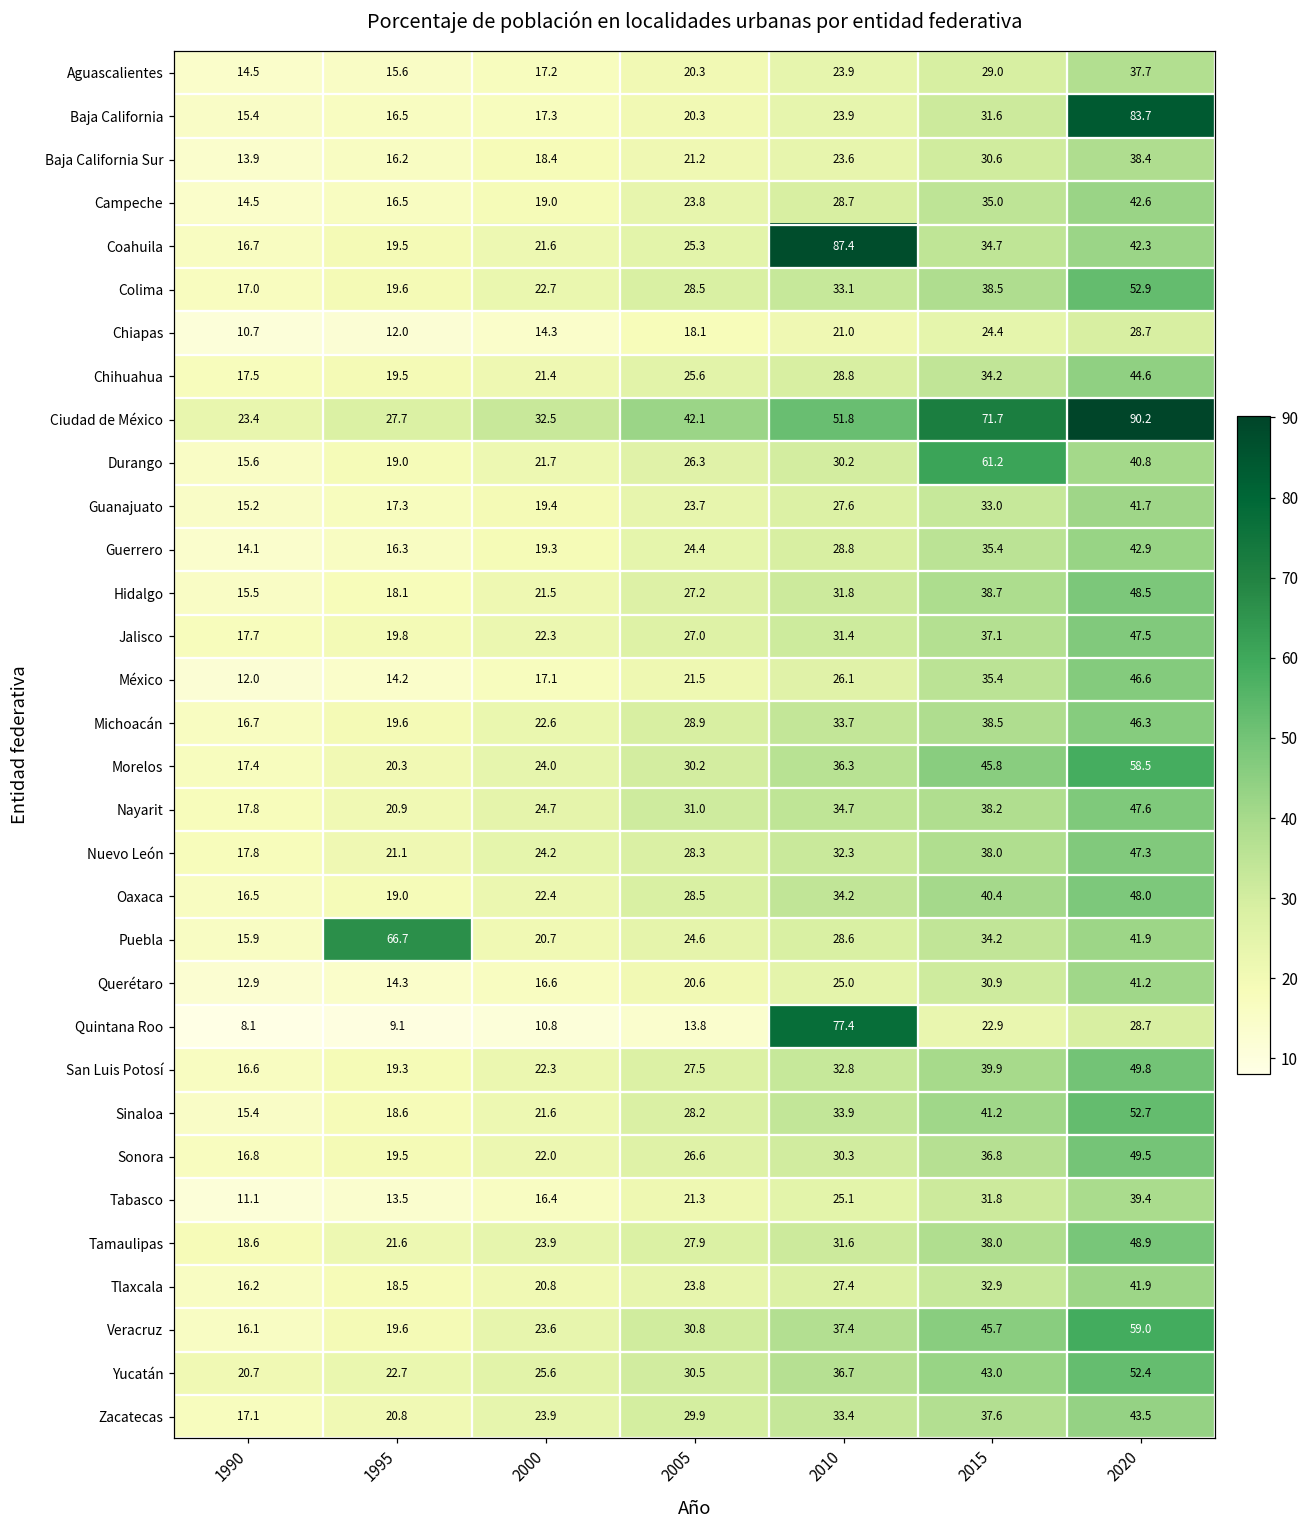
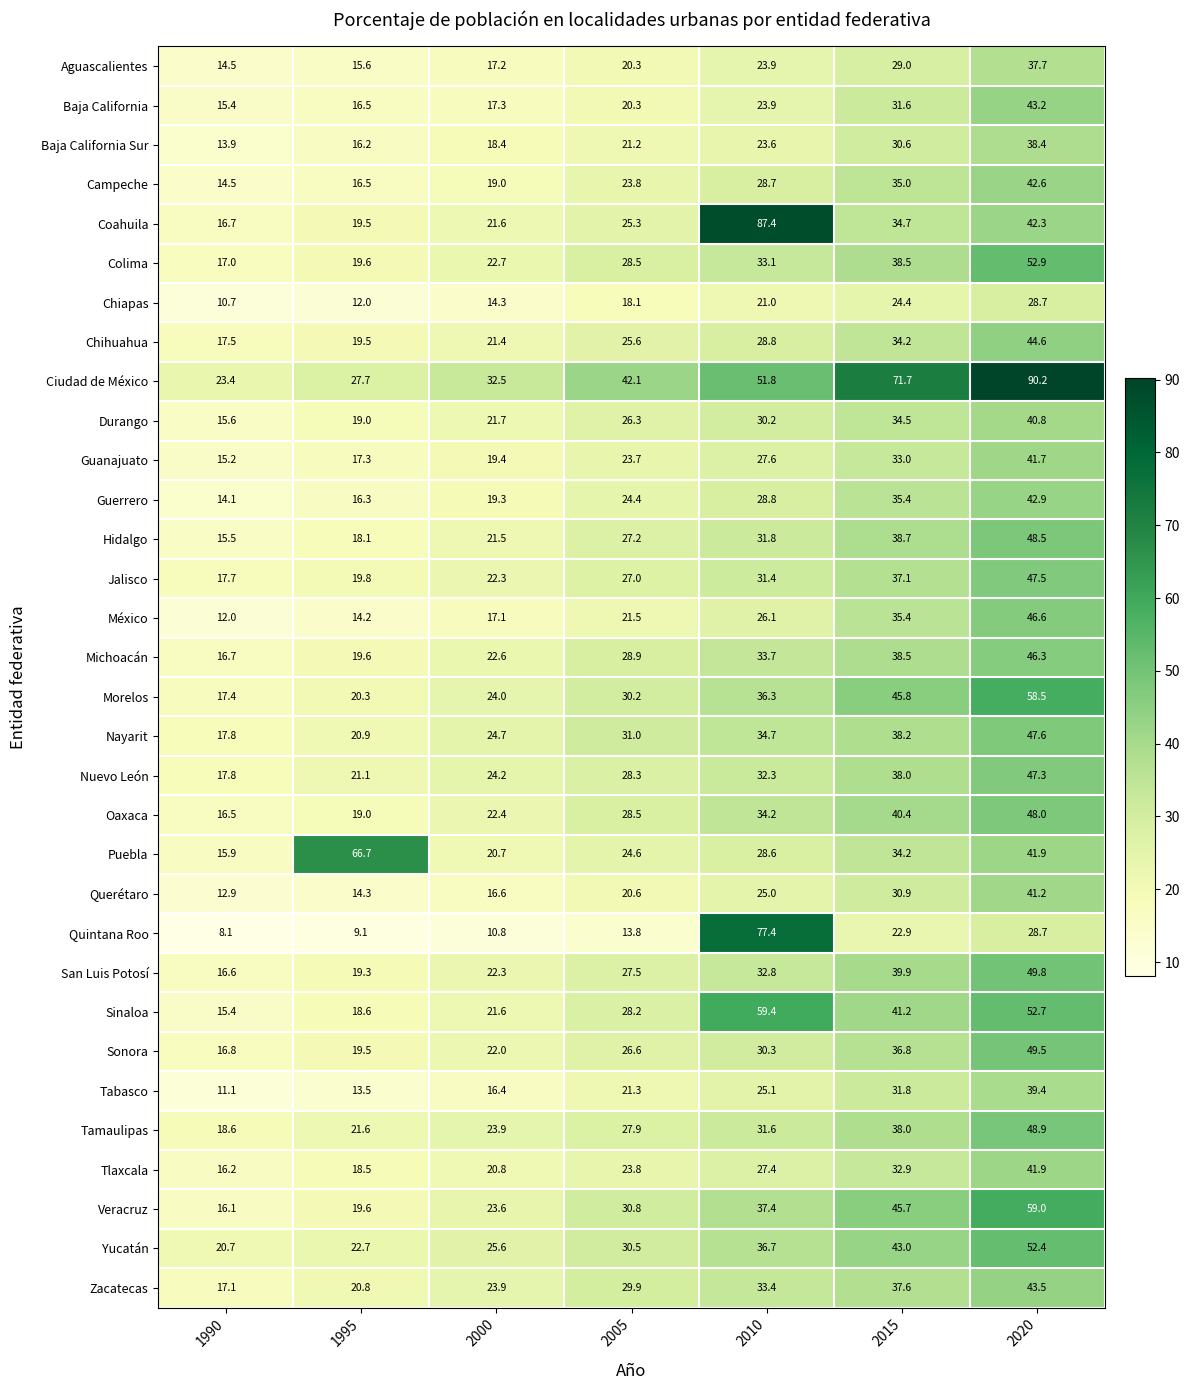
  {
    "Baja California": {
      "1990": 15.4,
      "1995": 16.5,
      "2000": 17.3,
      "2005": 20.3,
      "2010": 23.9,
      "2015": 31.6,
-     "2020": 83.7
+     "2020": 43.2
    },
    "Durango": {
      "1990": 15.6,
      "1995": 19.0,
      "2000": 21.7,
      "2005": 26.3,
      "2010": 30.2,
-     "2015": 61.2,
+     "2015": 34.5,
      "2020": 40.8
    },
    "Sinaloa": {
      "1990": 15.4,
      "1995": 18.6,
      "2000": 21.6,
      "2005": 28.2,
-     "2010": 33.9,
+     "2010": 59.4,
      "2015": 41.2,
      "2020": 52.7
    }
  }
